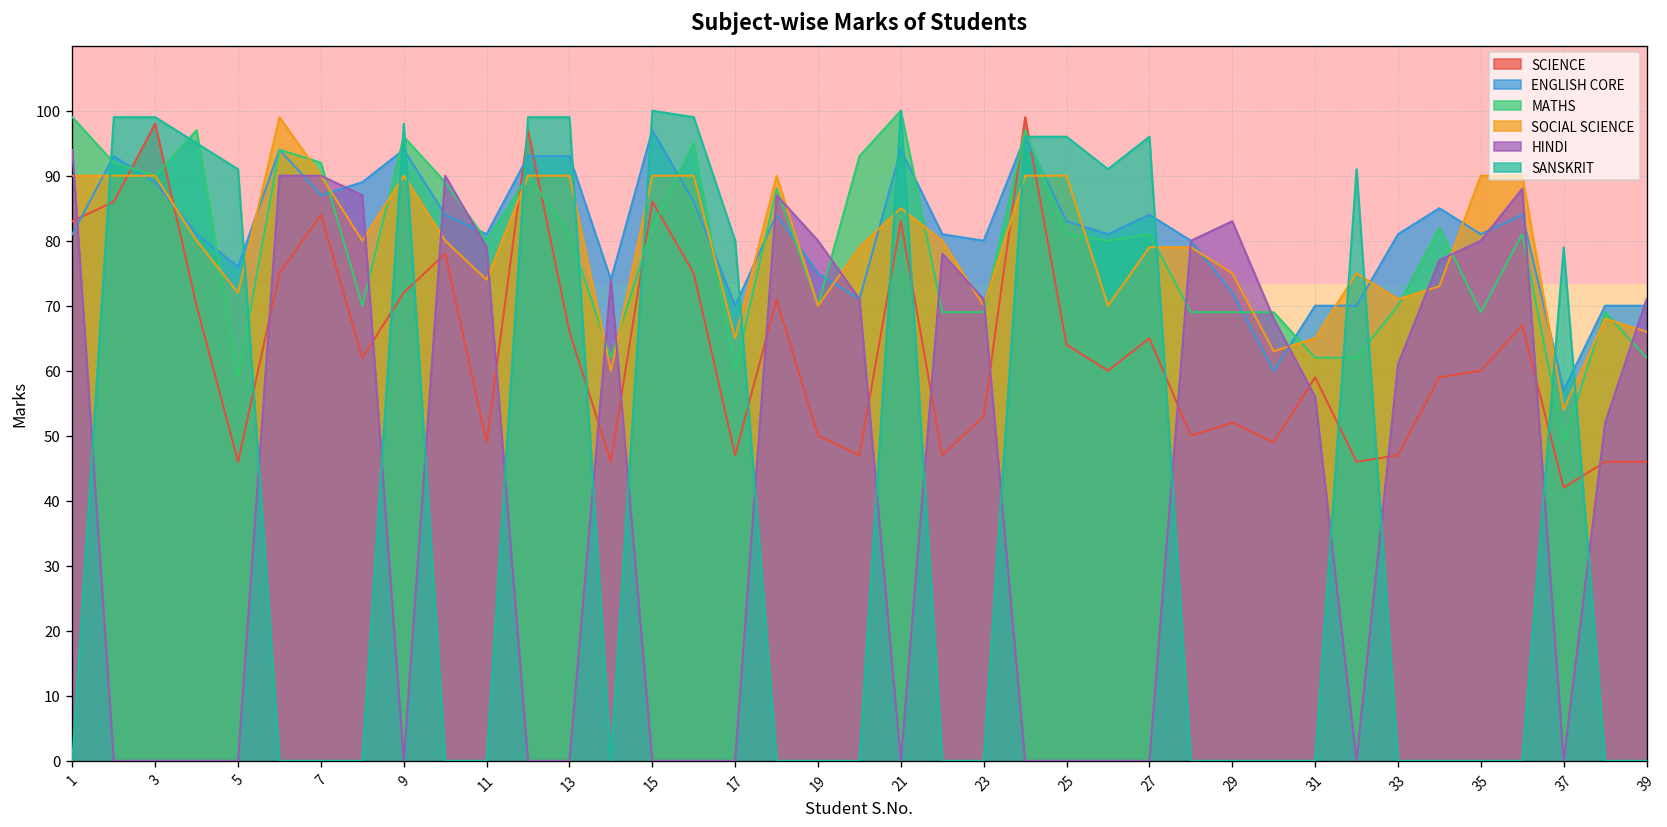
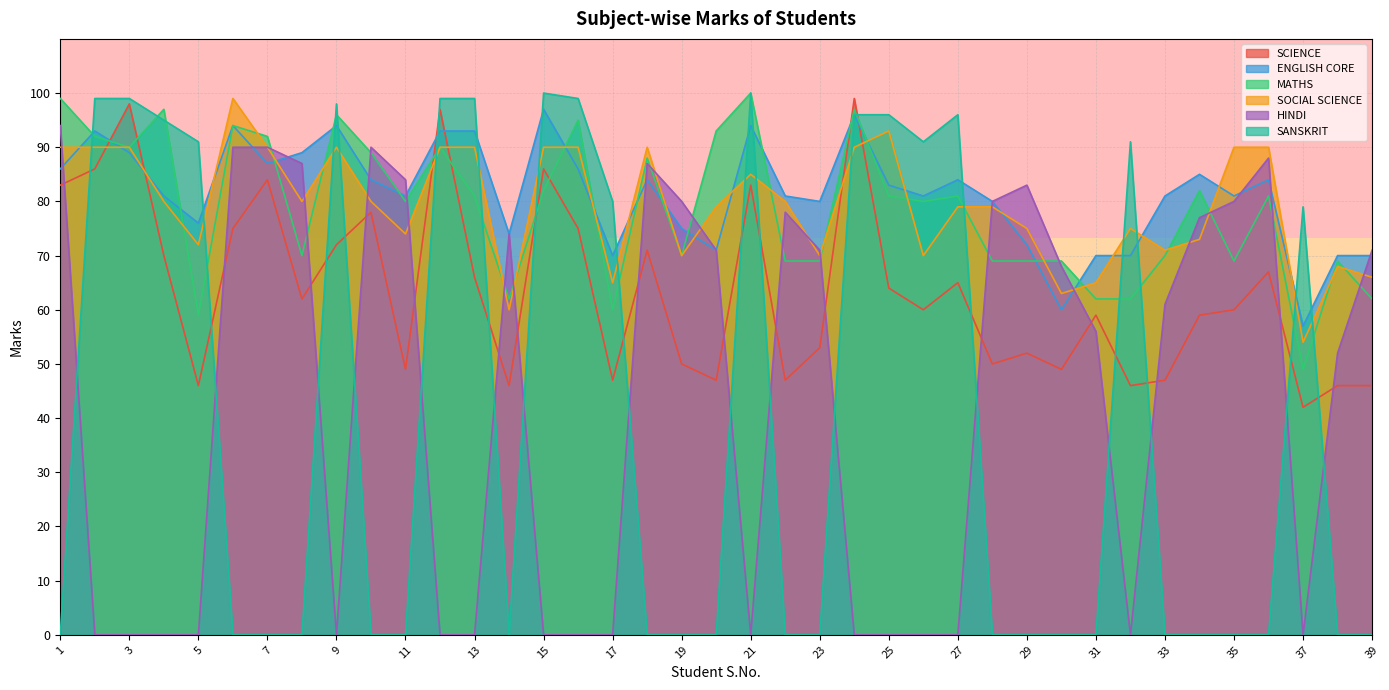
  {
    "SCIENCE": {
      "1": 83,
      "3": 98,
      "5": 46,
      "7": 84,
      "9": 72,
      "11": 49,
      "13": 66,
      "15": 86,
      "17": 47,
      "19": 50,
      "21": 83,
      "23": 53,
      "25": 64,
      "27": 65,
      "29": 52,
      "31": 59,
      "33": 47,
      "35": 60,
      "37": 42,
      "39": 46
    },
    "ENGLISH CORE": {
-     "1": 81,
+     "1": 86,
      "3": 89,
      "5": 76,
      "7": 87,
      "9": 94,
      "11": 81,
      "13": 93,
      "15": 97,
      "17": 70,
      "19": 75,
      "21": 94,
      "23": 80,
      "25": 83,
      "27": 84,
      "29": 72,
      "31": 70,
      "33": 81,
      "35": 81,
      "37": 57,
      "39": 70
    },
    "SOCIAL SCIENCE": {
      "1": 90,
      "5": 72,
      "9": 90,
      "11": 74,
      "13": 90,
      "15": 90,
      "17": 65,
      "21": 85,
      "23": 70,
-     "25": 90,
+     "25": 93,
      "27": 79,
      "29": 75,
      "31": 65,
      "33": 71,
      "35": 90,
      "37": 54,
      "39": 66
    },
    "HINDI": {
      "1": 94,
      "3": 0,
      "5": 0,
      "9": 0,
-     "11": 79,
+     "11": 84,
      "13": 0,
      "15": 0,
      "17": 0,
      "19": 80,
      "21": 0,
      "23": 71,
      "25": 0,
      "27": 0,
      "29": 83,
      "31": 56,
      "33": 61,
      "35": 80,
      "37": 0,
      "39": 71
    }
  }
